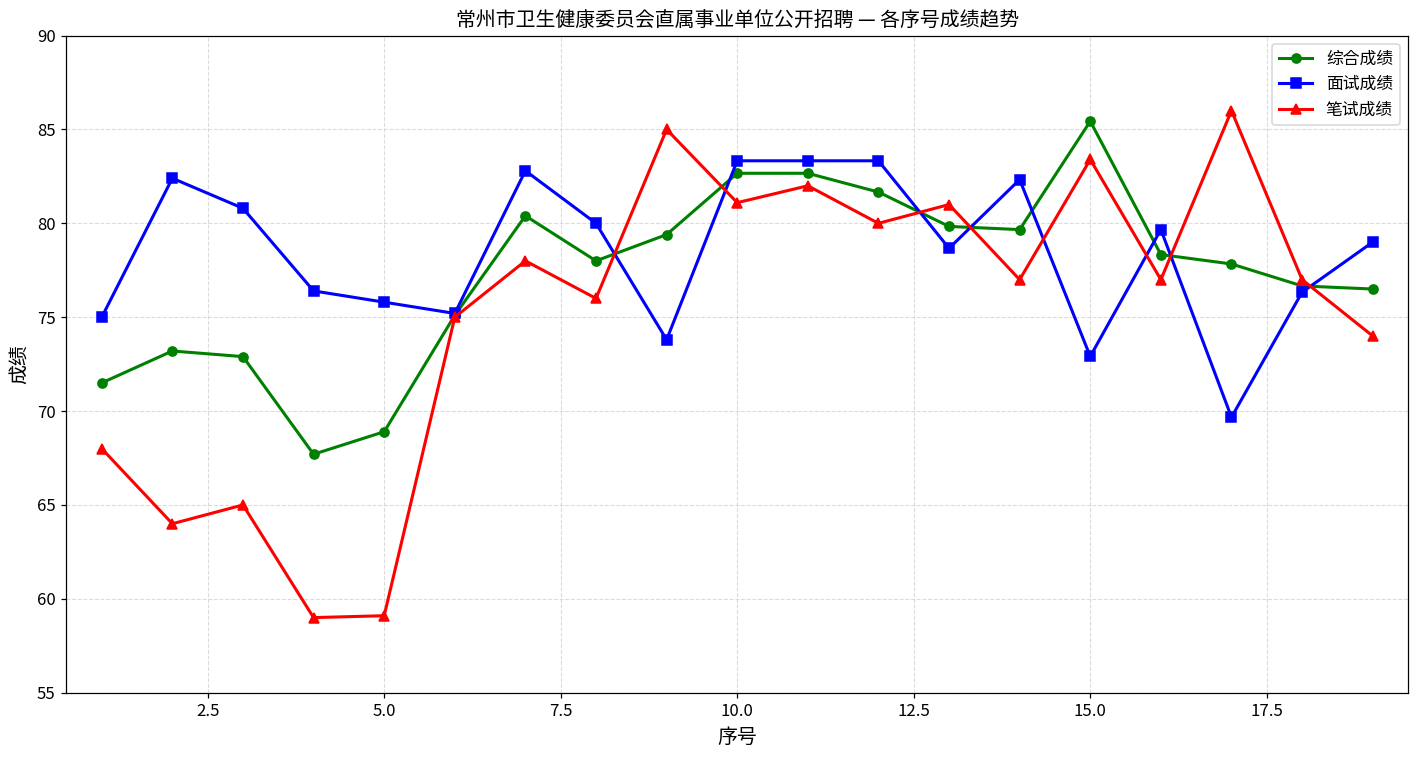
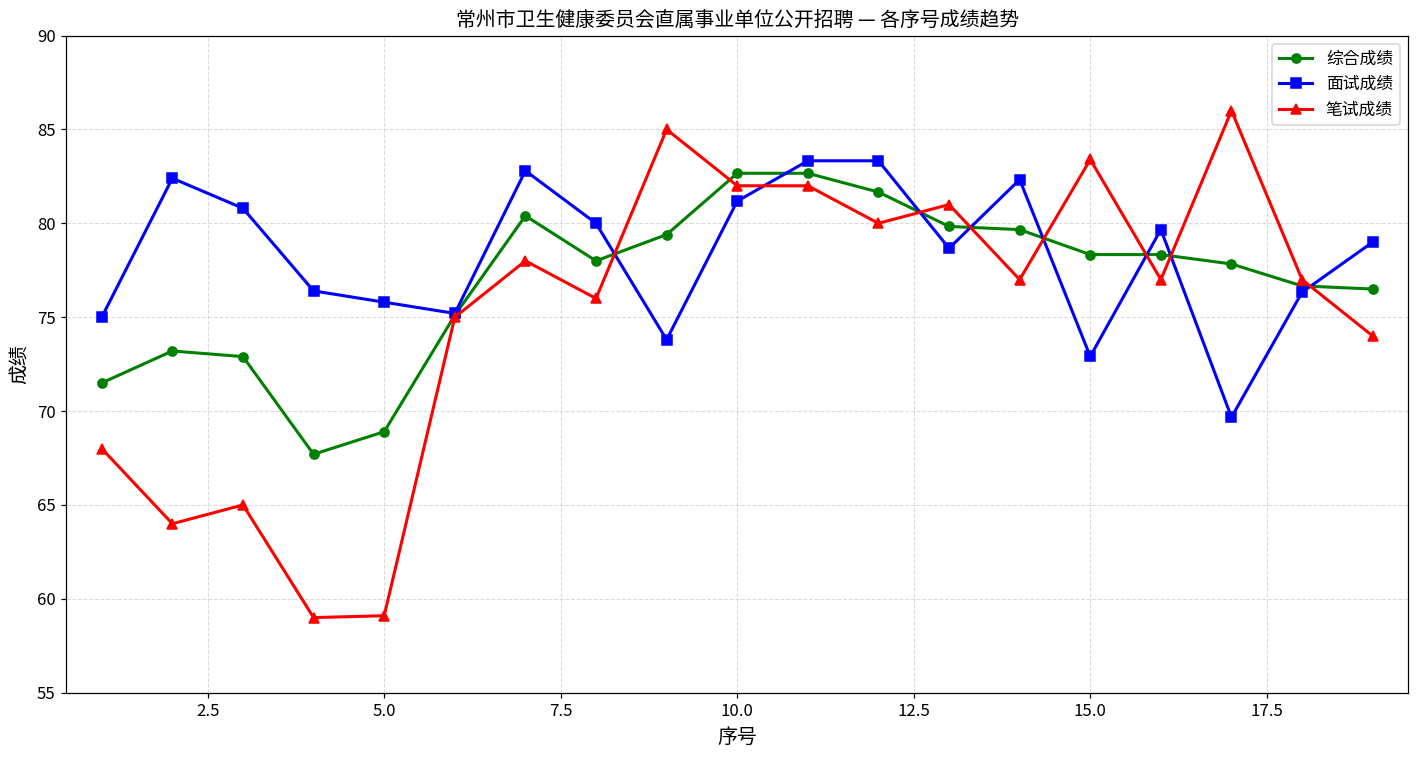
  {
    "综合成绩": {
      "5.0": 68.9,
      "10.0": 82.7,
-     "15.0": 85.4
+     "15.0": 78.3
    },
    "面试成绩": {
      "5.0": 75.8,
-     "10.0": 83.3,
+     "10.0": 81.2,
      "15.0": 72.9
    },
    "笔试成绩": {
      "5.0": 59.1,
-     "10.0": 81.1,
+     "10.0": 82.0,
      "15.0": 83.4
    }
  }
